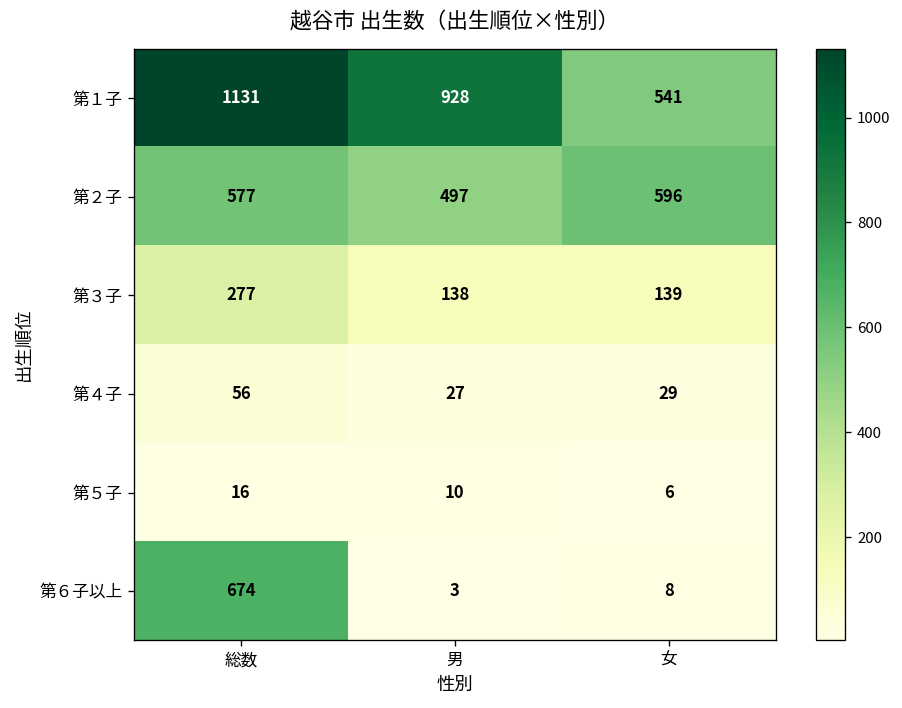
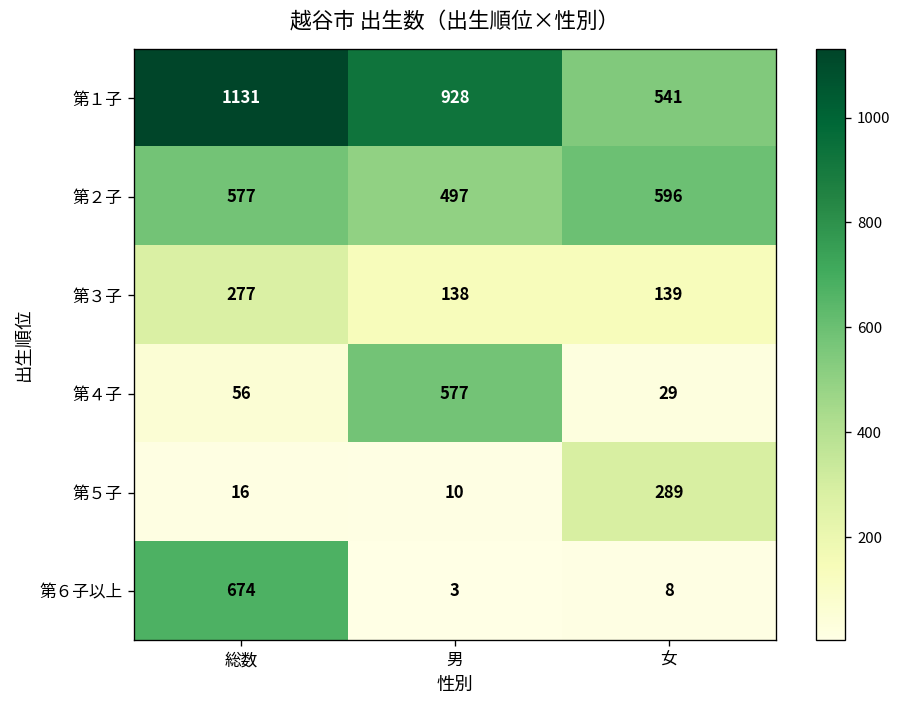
  {
    "第１子": {
      "総数": 1131,
      "男": 928,
      "女": 541
    },
    "第２子": {
      "総数": 577,
      "男": 497,
      "女": 596
    },
    "第３子": {
      "総数": 277,
      "男": 138,
      "女": 139
    },
    "第４子": {
      "総数": 56,
-     "男": 27,
+     "男": 577,
      "女": 29
    },
    "第５子": {
      "総数": 16,
      "男": 10,
-     "女": 6
+     "女": 289
    },
    "第６子以上": {
      "総数": 674,
      "男": 3,
      "女": 8
    }
  }
